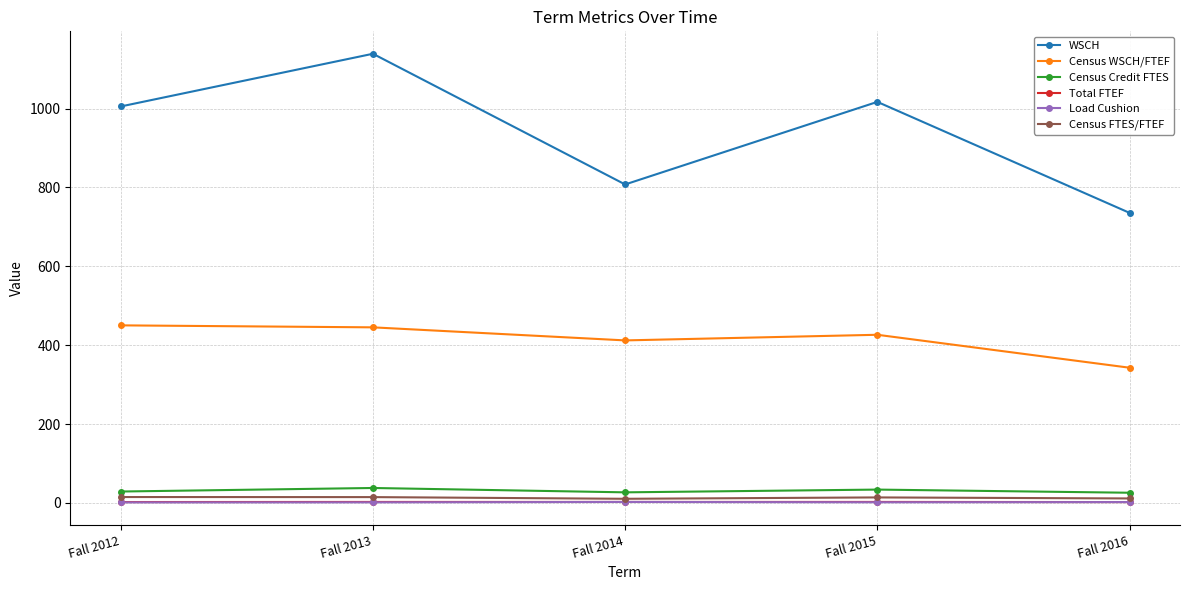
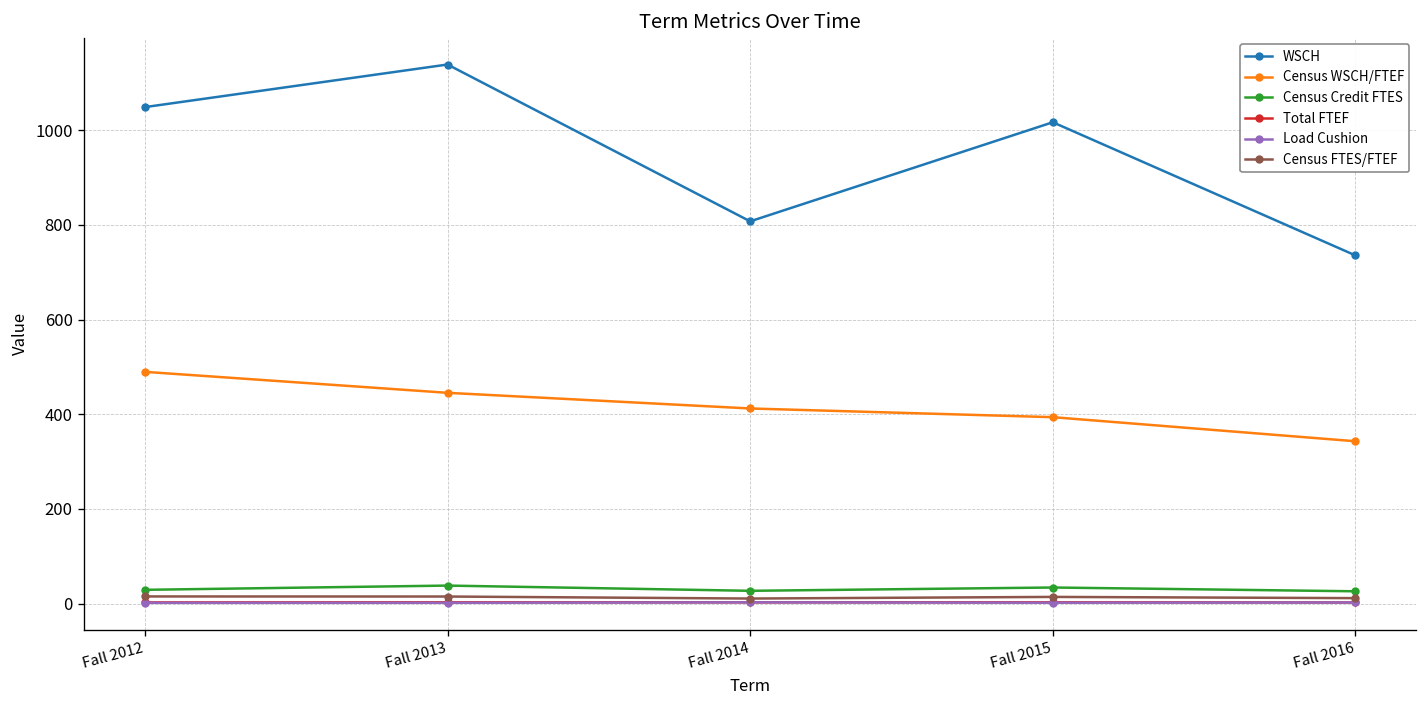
  {
    "WSCH": {
-     "Fall 2012": 1010,
+     "Fall 2012": 1050,
      "Fall 2013": 1140,
      "Fall 2014": 810,
      "Fall 2015": 1020,
      "Fall 2016": 740
    },
    "Census WSCH/FTEF": {
-     "Fall 2012": 450,
+     "Fall 2012": 490,
      "Fall 2013": 450,
      "Fall 2014": 410,
-     "Fall 2015": 430,
+     "Fall 2015": 390,
      "Fall 2016": 340
    },
    "Census Credit FTES": {
      "Fall 2012": 30,
      "Fall 2013": 40,
      "Fall 2014": 30,
      "Fall 2015": 30,
      "Fall 2016": 30
    },
    "Load Cushion": {
      "Fall 2012": 0,
      "Fall 2013": 0,
      "Fall 2014": 0,
      "Fall 2015": 0,
      "Fall 2016": 0
    },
    "Census FTES/FTEF": {
      "Fall 2012": 20,
      "Fall 2013": 10,
      "Fall 2014": 10,
      "Fall 2015": 10,
      "Fall 2016": 10
    }
  }
